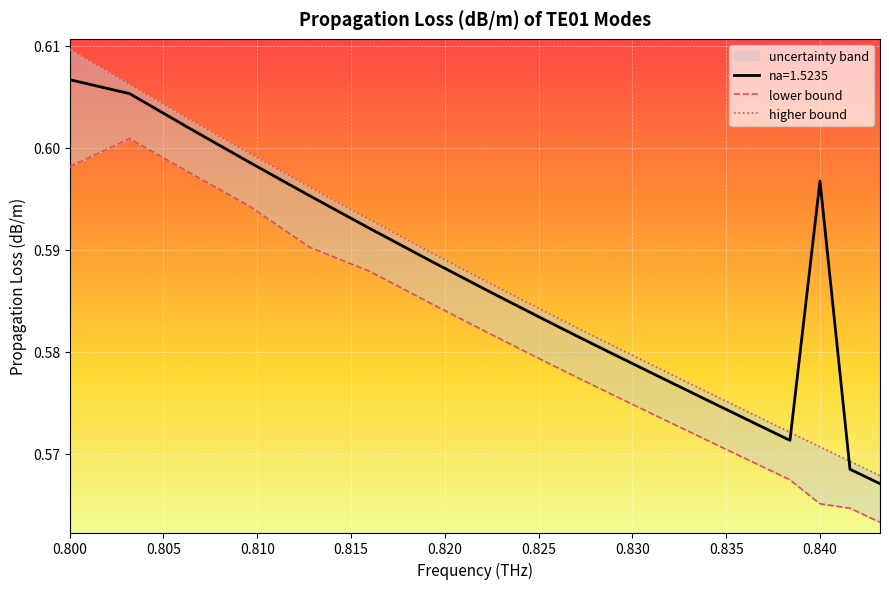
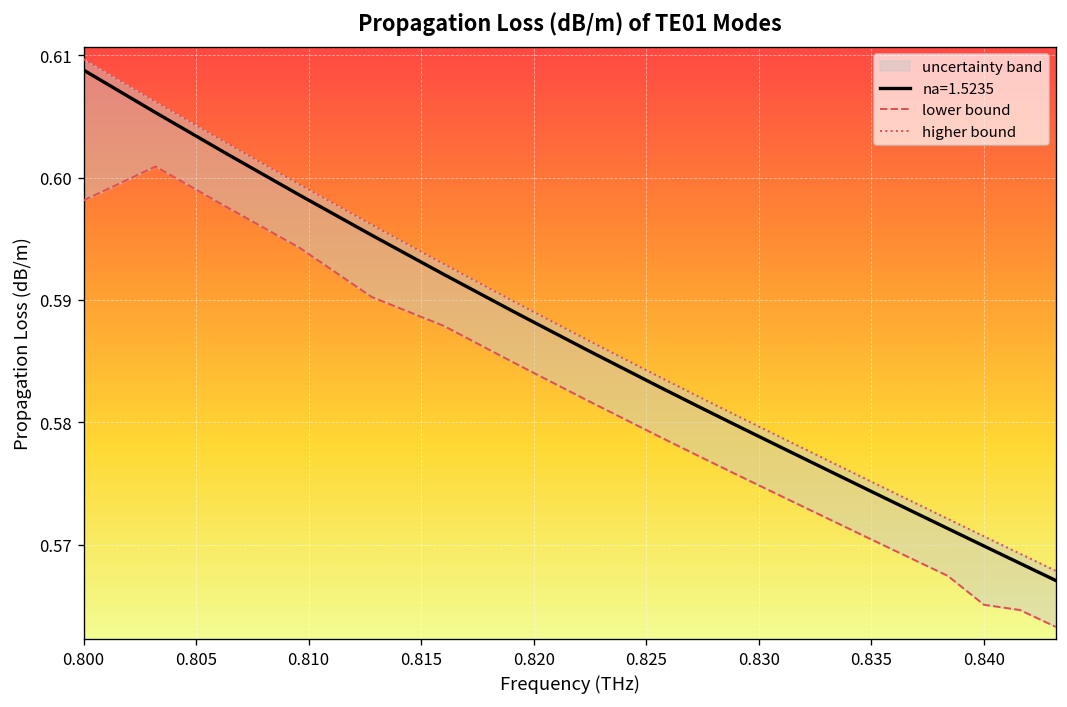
  {
    "na=1.5235": {
-     "0.800": 0.6067,
-     "0.840": 0.5968
+     "0.800": 0.6088,
+     "0.840": 0.5699
    },
    "lower bound": {
      "0.800": 0.5981,
      "0.840": 0.5651
    },
    "uncertainty band": {
      "0.800": 0.6097,
      "0.840": 0.5707
    }
  }
